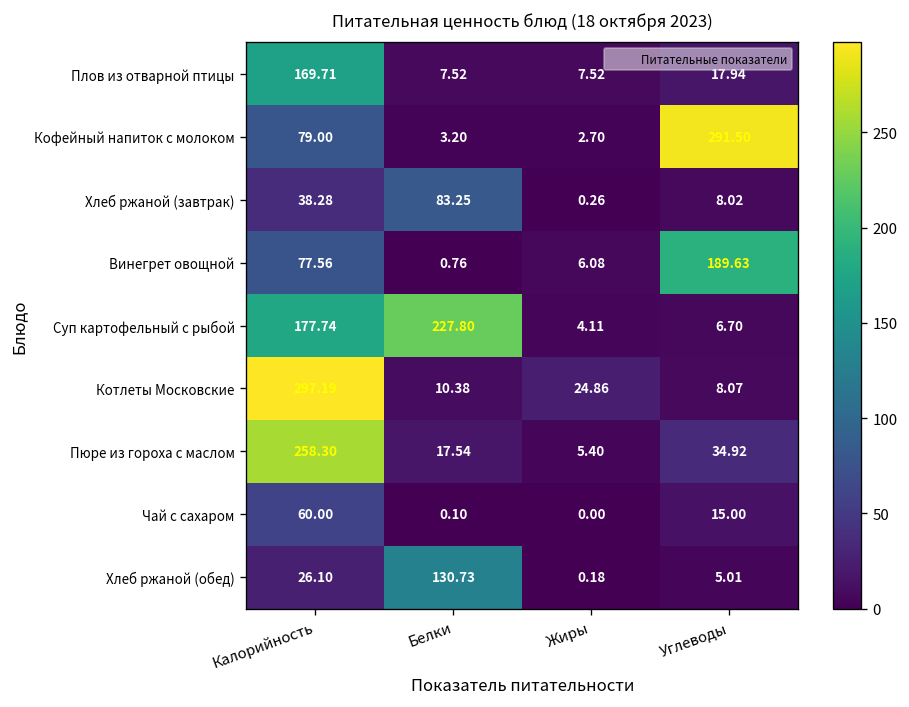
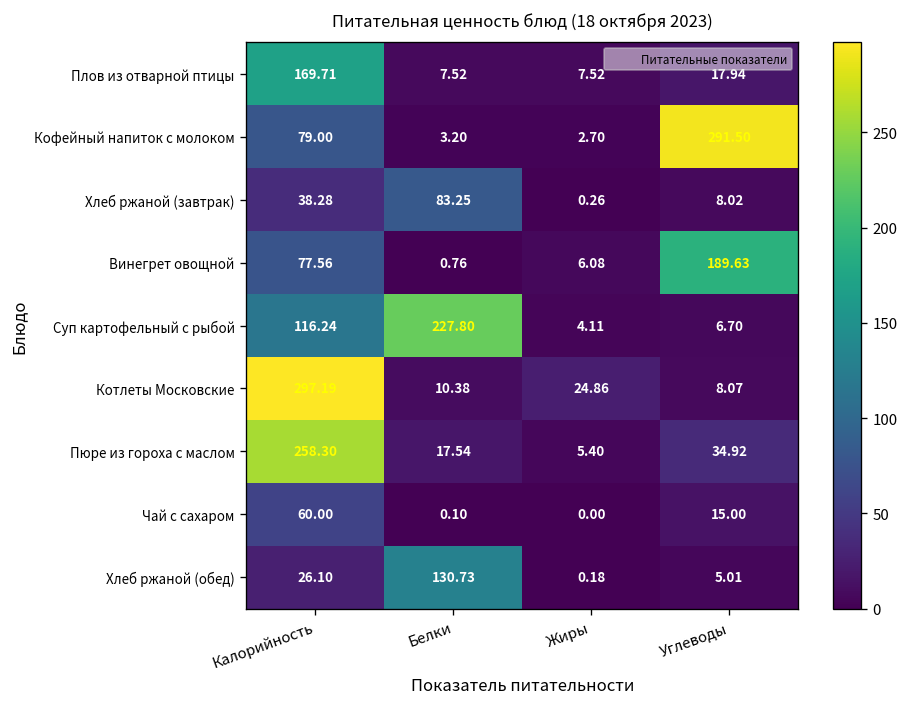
  {
    "Плов из отварной птицы": {
      "Калорийность": 169.71,
      "Белки": 7.52
    },
    "Кофейный напиток с молоком": {
      "Калорийность": 79.00,
      "Белки": 3.20,
      "Жиры": 2.70
    },
    "Хлеб ржаной (завтрак)": {
      "Калорийность": 38.28,
      "Белки": 83.25,
      "Жиры": 0.26,
      "Углеводы": 8.02
    },
    "Винегрет овощной": {
      "Калорийность": 77.56,
      "Белки": 0.76,
      "Жиры": 6.08,
      "Углеводы": 189.63
    },
    "Суп картофельный с рыбой": {
-     "Калорийность": 177.74,
+     "Калорийность": 116.24,
      "Белки": 227.80,
      "Жиры": 4.11,
      "Углеводы": 6.70
    },
    "Котлеты Московские": {
      "Белки": 10.38,
      "Жиры": 24.86,
      "Углеводы": 8.07
    },
    "Пюре из гороха с маслом": {
      "Калорийность": 258.30,
      "Белки": 17.54,
      "Жиры": 5.40,
      "Углеводы": 34.92
    },
    "Чай с сахаром": {
      "Калорийность": 60.00,
      "Белки": 0.10,
      "Жиры": 0.00,
      "Углеводы": 15.00
    },
    "Хлеб ржаной (обед)": {
      "Калорийность": 26.10,
      "Белки": 130.73,
      "Жиры": 0.18,
      "Углеводы": 5.01
    }
  }
